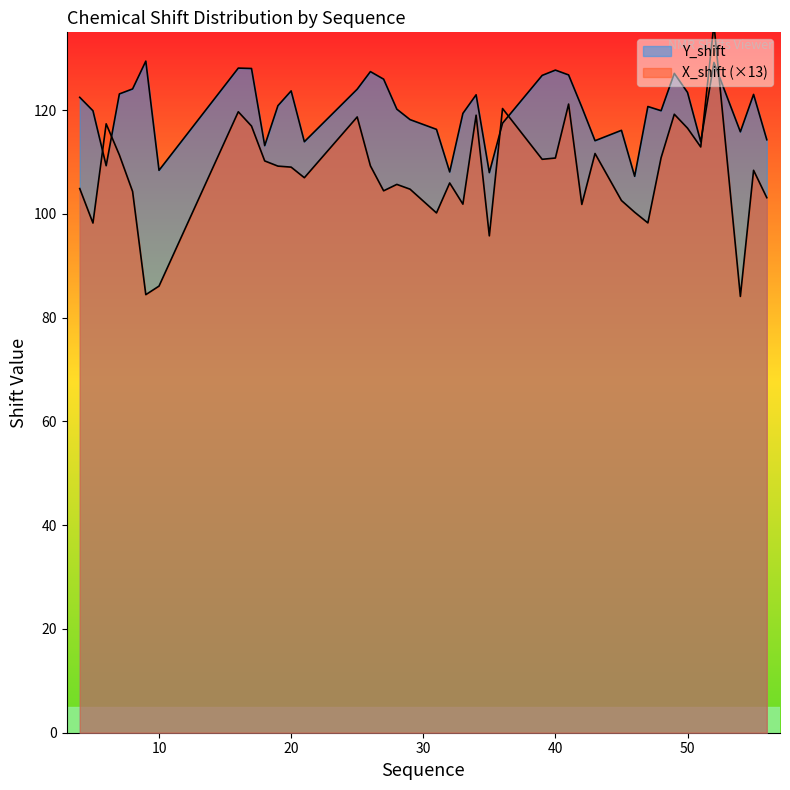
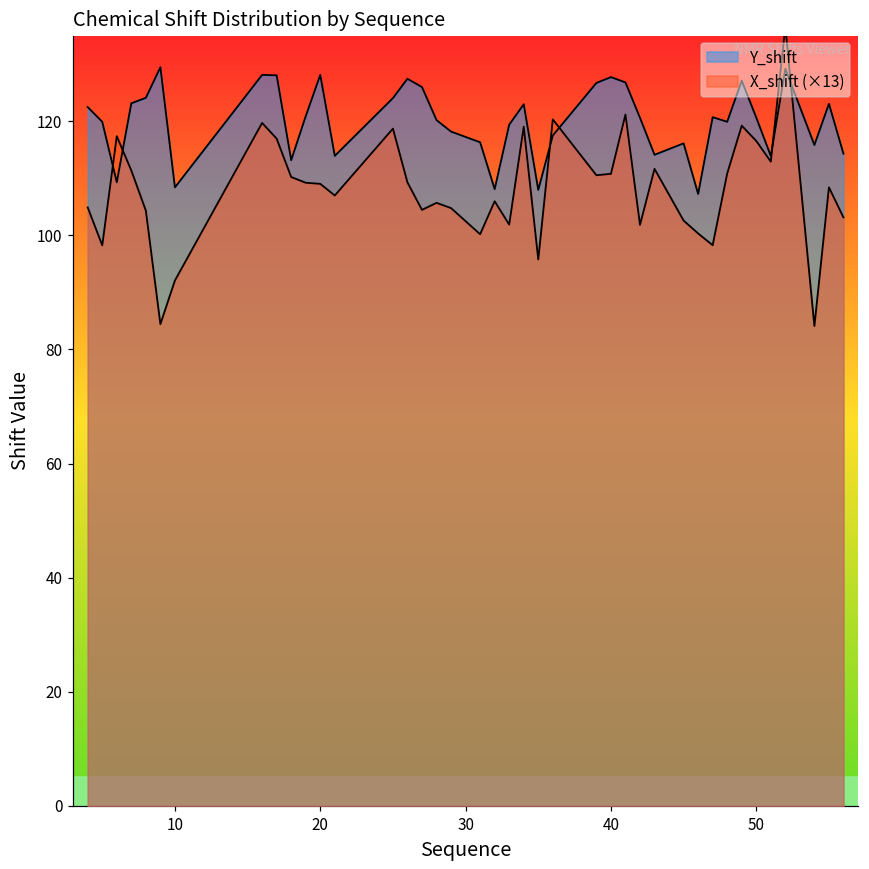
  {
    "Y_shift": {
      "10": 108,
-     "20": 124,
+     "20": 128,
      "40": 128,
-     "50": 123
+     "50": 121
    },
    "X_shift (×13)": {
-     "10": 86,
+     "10": 92,
      "20": 109,
      "40": 111,
      "50": 117
    }
  }
